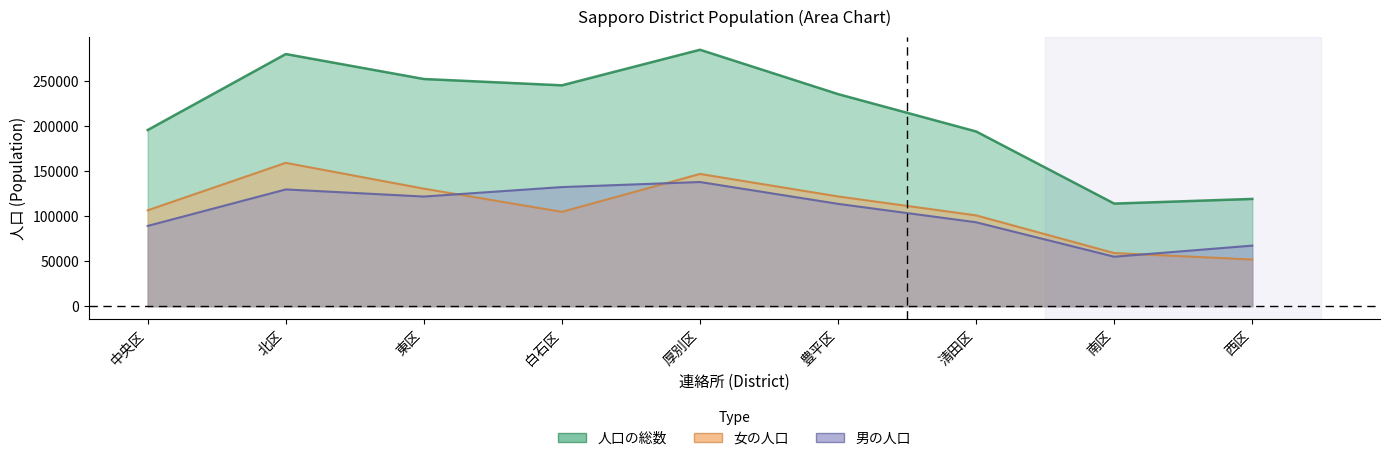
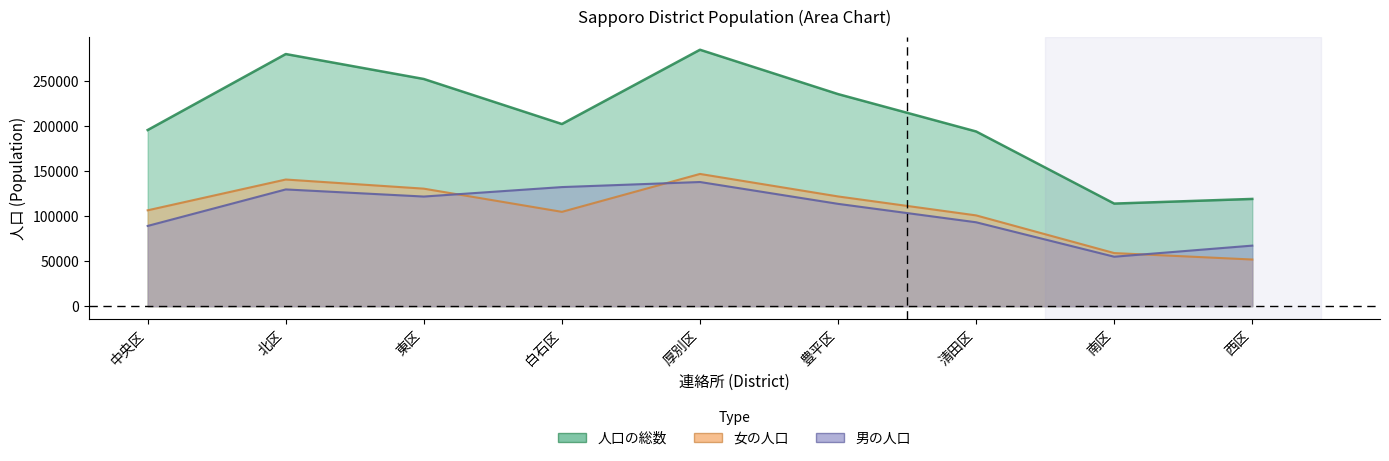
  {
    "人口の総数": {
      "中央区": 200000,
      "北区": 280000,
      "東区": 250000,
-     "白石区": 250000,
+     "白石区": 200000,
      "厚別区": 280000,
      "豊平区": 240000,
      "清田区": 190000,
      "南区": 110000,
      "西区": 120000
    },
    "女の人口": {
      "中央区": 110000,
-     "北区": 160000,
+     "北区": 140000,
      "東区": 130000,
      "白石区": 100000,
      "厚別区": 150000,
      "豊平区": 120000,
      "清田区": 100000,
      "南区": 60000,
      "西区": 50000
    },
    "男の人口": {
      "中央区": 90000,
      "北区": 130000,
      "東区": 120000,
      "白石区": 130000,
      "厚別区": 140000,
      "豊平区": 110000,
      "清田区": 90000,
      "南区": 50000,
      "西区": 70000
    }
  }
